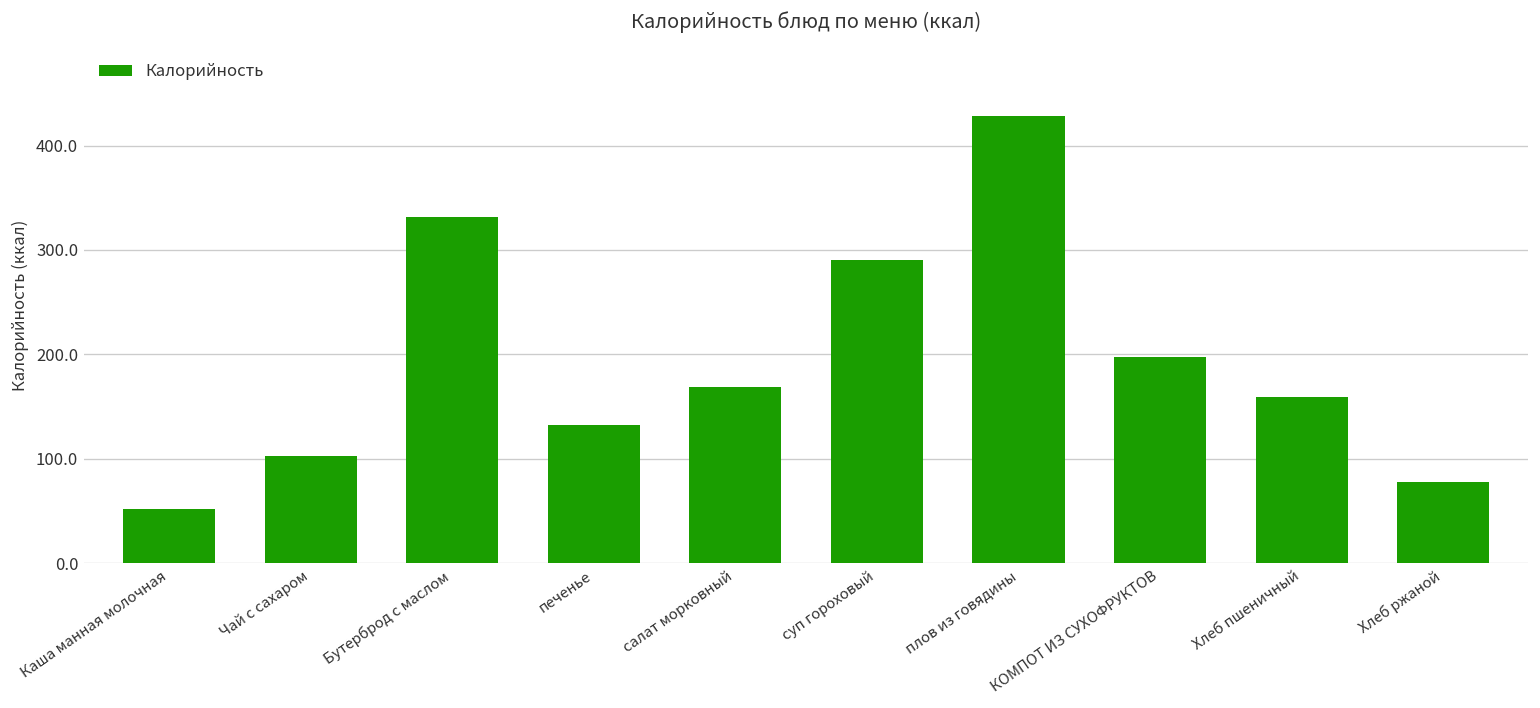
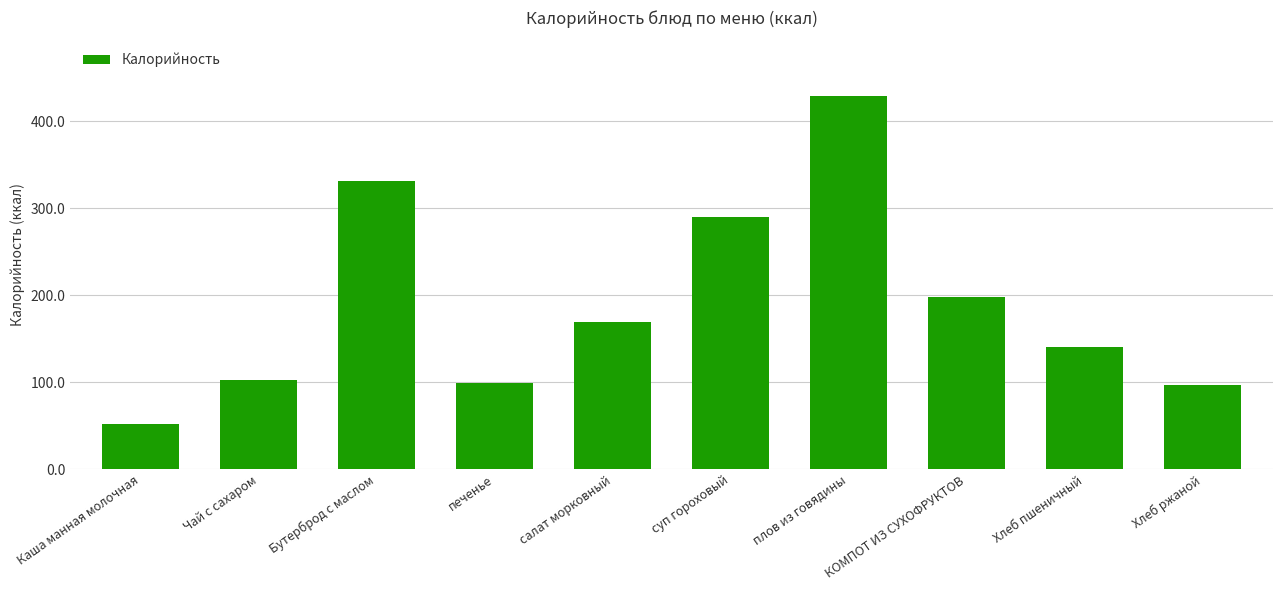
  {
    "Каша манная молочная": 50,
    "Чай с сахаром": 100,
    "Бутерброд с маслом": 330,
-   "печенье": 130,
+   "печенье": 100,
    "салат морковный": 170,
    "суп гороховый": 290,
    "плов из говядины": 430,
    "КОМПОТ ИЗ СУХОФРУКТОВ": 200,
-   "Хлеб пшеничный": 160,
-   "Хлеб ржаной": 80
+   "Хлеб пшеничный": 140,
+   "Хлеб ржаной": 100
  }
